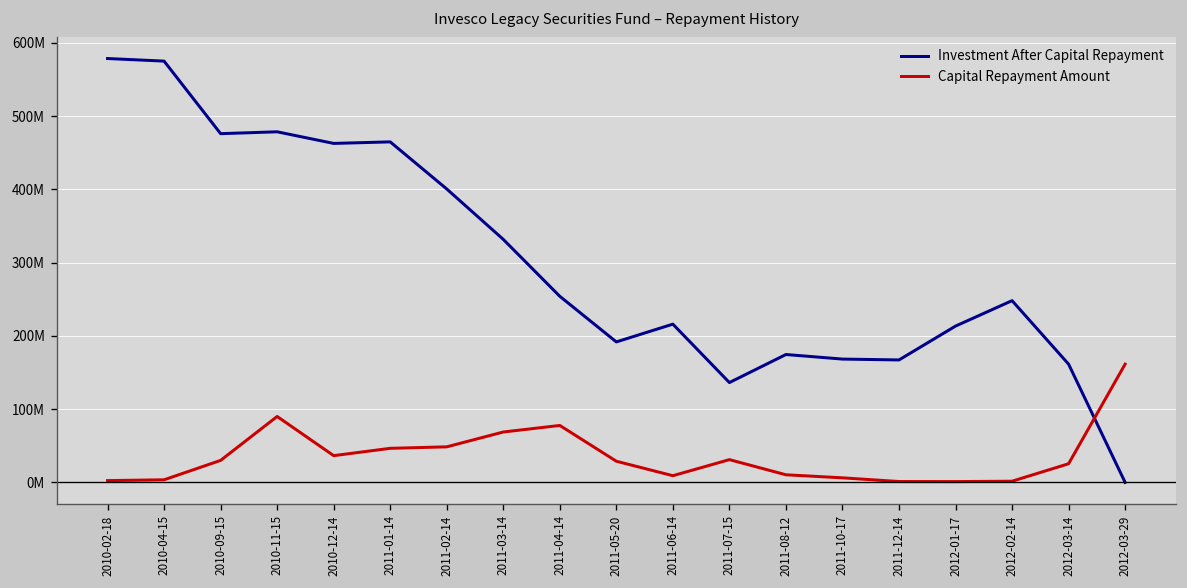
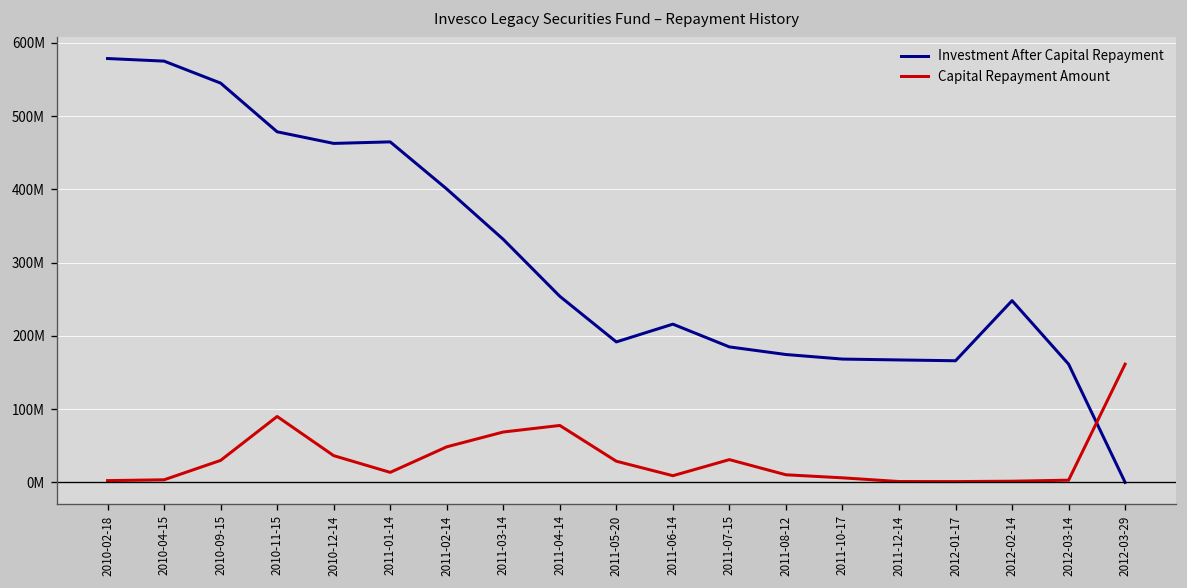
  {
    "Investment After Capital Repayment": {
      "2010-02-18": 580000000,
      "2010-04-15": 570000000,
-     "2010-09-15": 480000000,
+     "2010-09-15": 540000000,
      "2010-11-15": 480000000,
      "2010-12-14": 460000000,
      "2011-01-14": 460000000,
      "2011-02-14": 400000000,
      "2011-03-14": 330000000,
      "2011-04-14": 250000000,
      "2011-05-20": 190000000,
      "2011-06-14": 220000000,
-     "2011-07-15": 140000000,
+     "2011-07-15": 180000000,
      "2011-08-12": 170000000,
      "2011-10-17": 170000000,
      "2011-12-14": 170000000,
-     "2012-01-17": 210000000,
+     "2012-01-17": 170000000,
      "2012-02-14": 250000000,
      "2012-03-14": 160000000,
      "2012-03-29": 0
    },
    "Capital Repayment Amount": {
      "2010-02-18": 0,
      "2010-04-15": 0,
      "2010-09-15": 30000000,
      "2010-11-15": 90000000,
      "2010-12-14": 40000000,
-     "2011-01-14": 50000000,
+     "2011-01-14": 10000000,
      "2011-02-14": 50000000,
      "2011-03-14": 70000000,
      "2011-04-14": 80000000,
      "2011-05-20": 30000000,
      "2011-06-14": 10000000,
      "2011-07-15": 30000000,
      "2011-08-12": 10000000,
      "2011-10-17": 10000000,
      "2011-12-14": 0,
      "2012-01-17": 0,
      "2012-02-14": 0,
-     "2012-03-14": 30000000,
+     "2012-03-14": 0,
      "2012-03-29": 160000000
    }
  }
